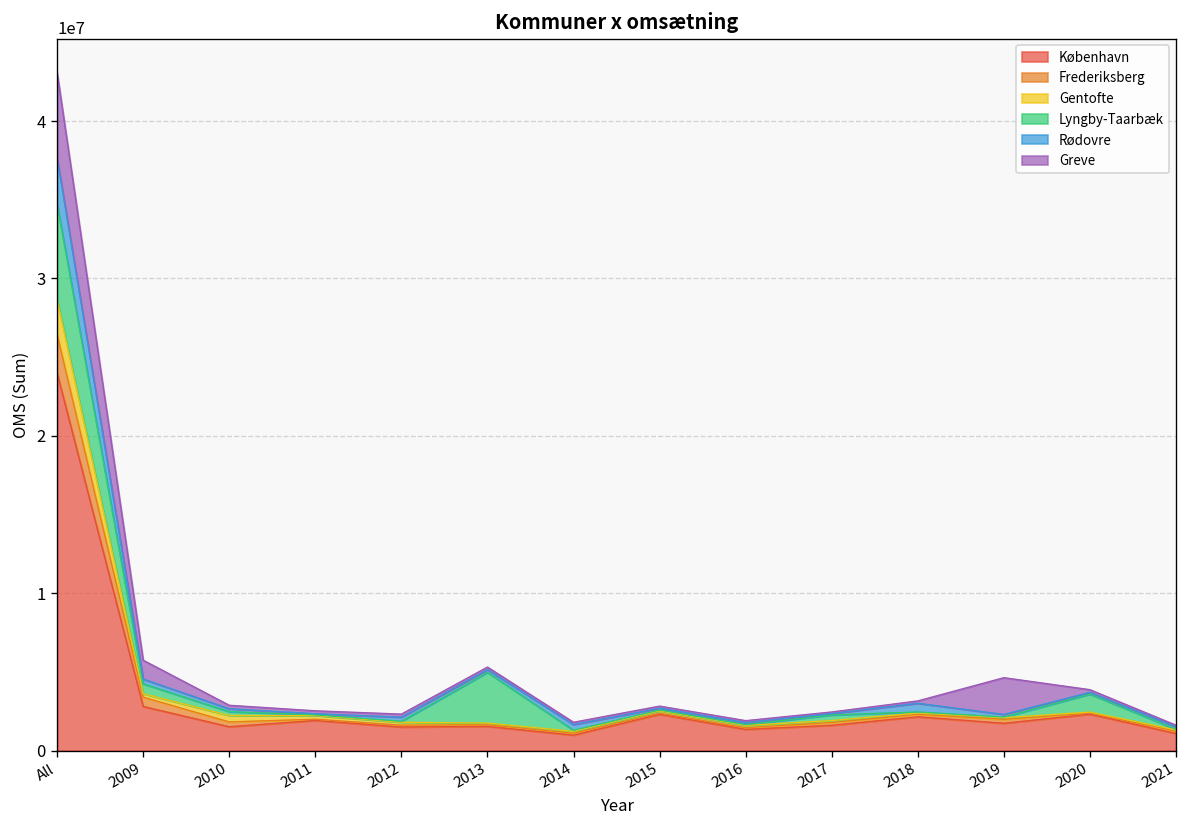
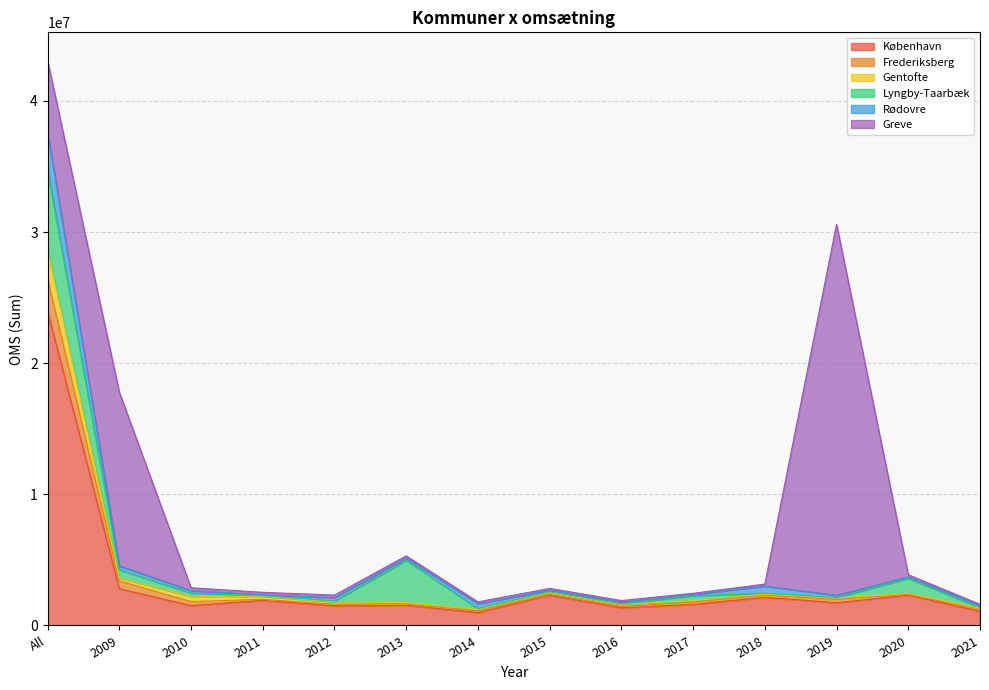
  {
    "Gentofte": {
      "All": 2200000,
      "2009": 200000,
      "2010": 400000
    },
    "Lyngby-Taarbæk": {
      "All": 6100000,
      "2009": 600000
    },
    "Rødovre": {
      "All": 2900000,
      "2009": 300000
    },
    "Greve": {
      "All": 5400000,
-     "2009": 1200000,
+     "2009": 13200000,
      "2010": 200000,
-     "2019": 2300000
+     "2019": 28300000
    }
  }
